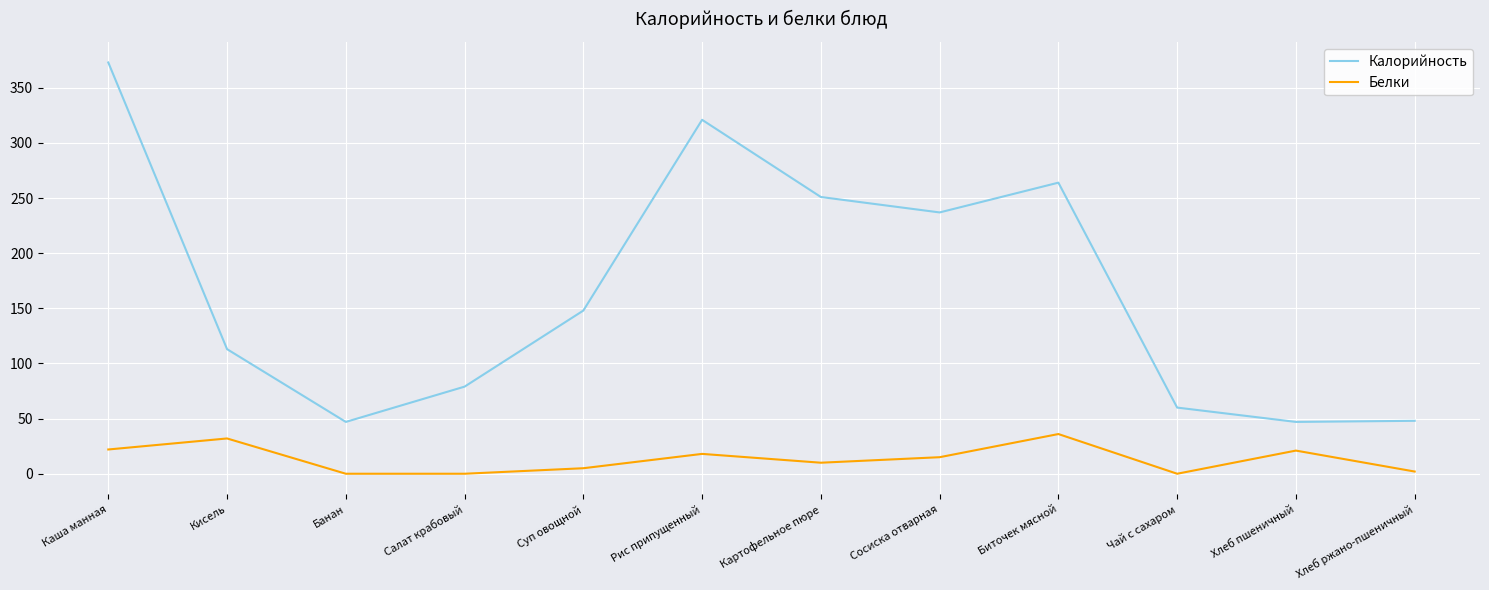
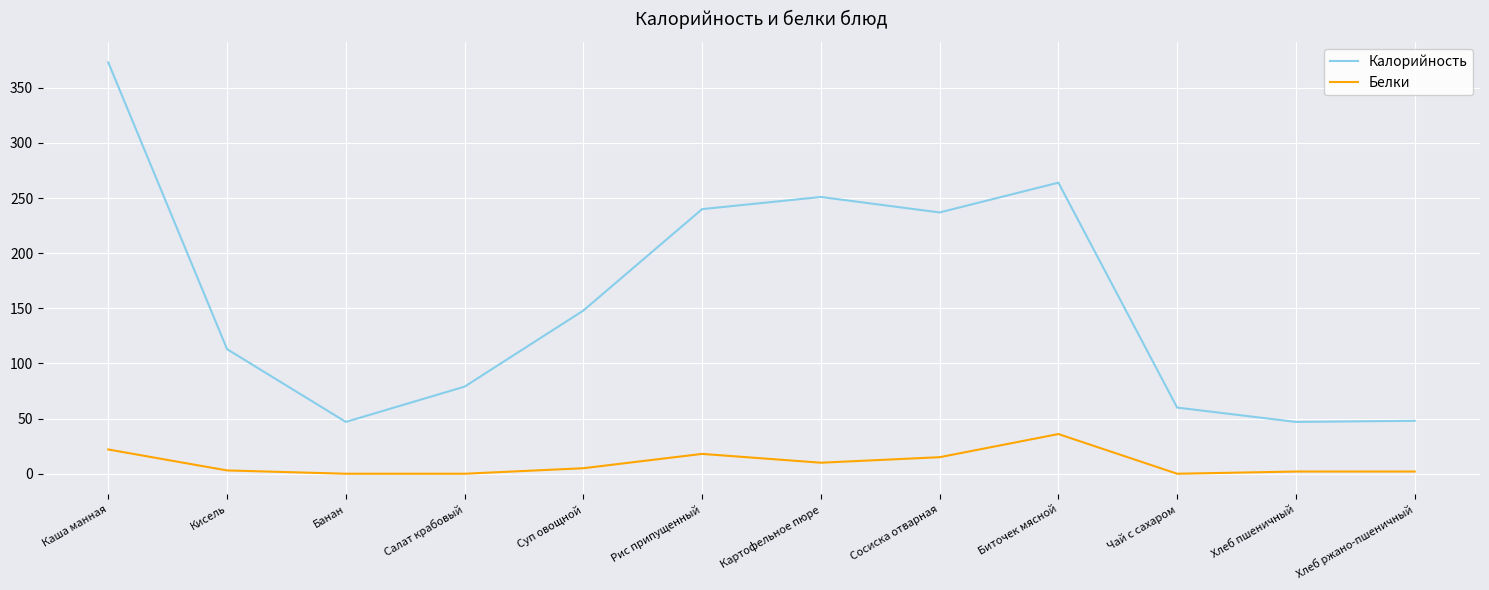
  {
    "Калорийность": {
      "Каша манная": 373,
      "Кисель": 113,
      "Банан": 47,
      "Салат крабовый": 79,
      "Суп овощной": 148,
-     "Рис припущенный": 321,
+     "Рис припущенный": 240,
      "Картофельное пюре": 251,
      "Сосиска отварная": 237,
      "Биточек мясной": 264,
      "Чай с сахаром": 60,
      "Хлеб пшеничный": 47,
      "Хлеб ржано-пшеничный": 48
    },
    "Белки": {
      "Каша манная": 22,
-     "Кисель": 32,
+     "Кисель": 3,
      "Банан": 0,
      "Салат крабовый": 0,
      "Суп овощной": 5,
      "Рис припущенный": 18,
      "Картофельное пюре": 10,
      "Сосиска отварная": 15,
      "Биточек мясной": 36,
      "Чай с сахаром": 0,
-     "Хлеб пшеничный": 21,
+     "Хлеб пшеничный": 2,
      "Хлеб ржано-пшеничный": 2
    }
  }
